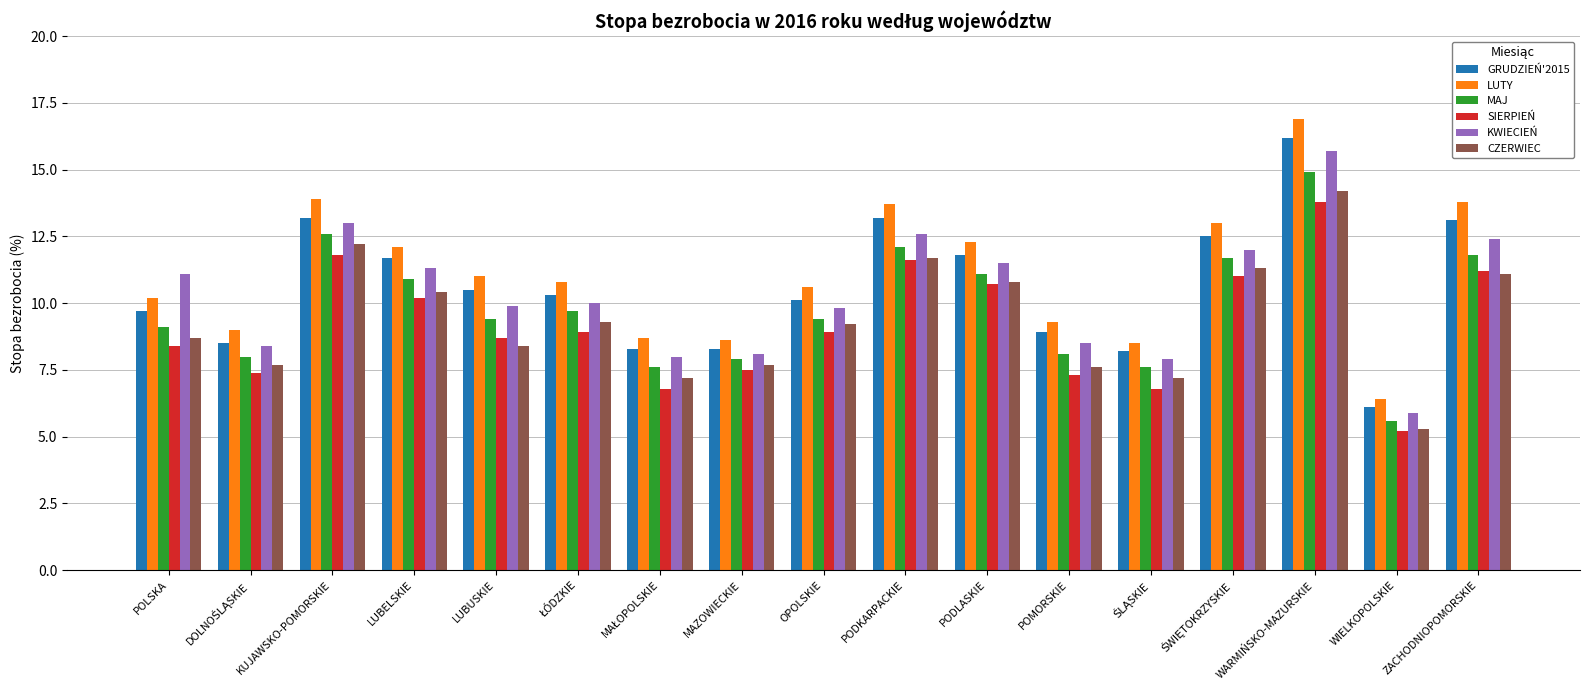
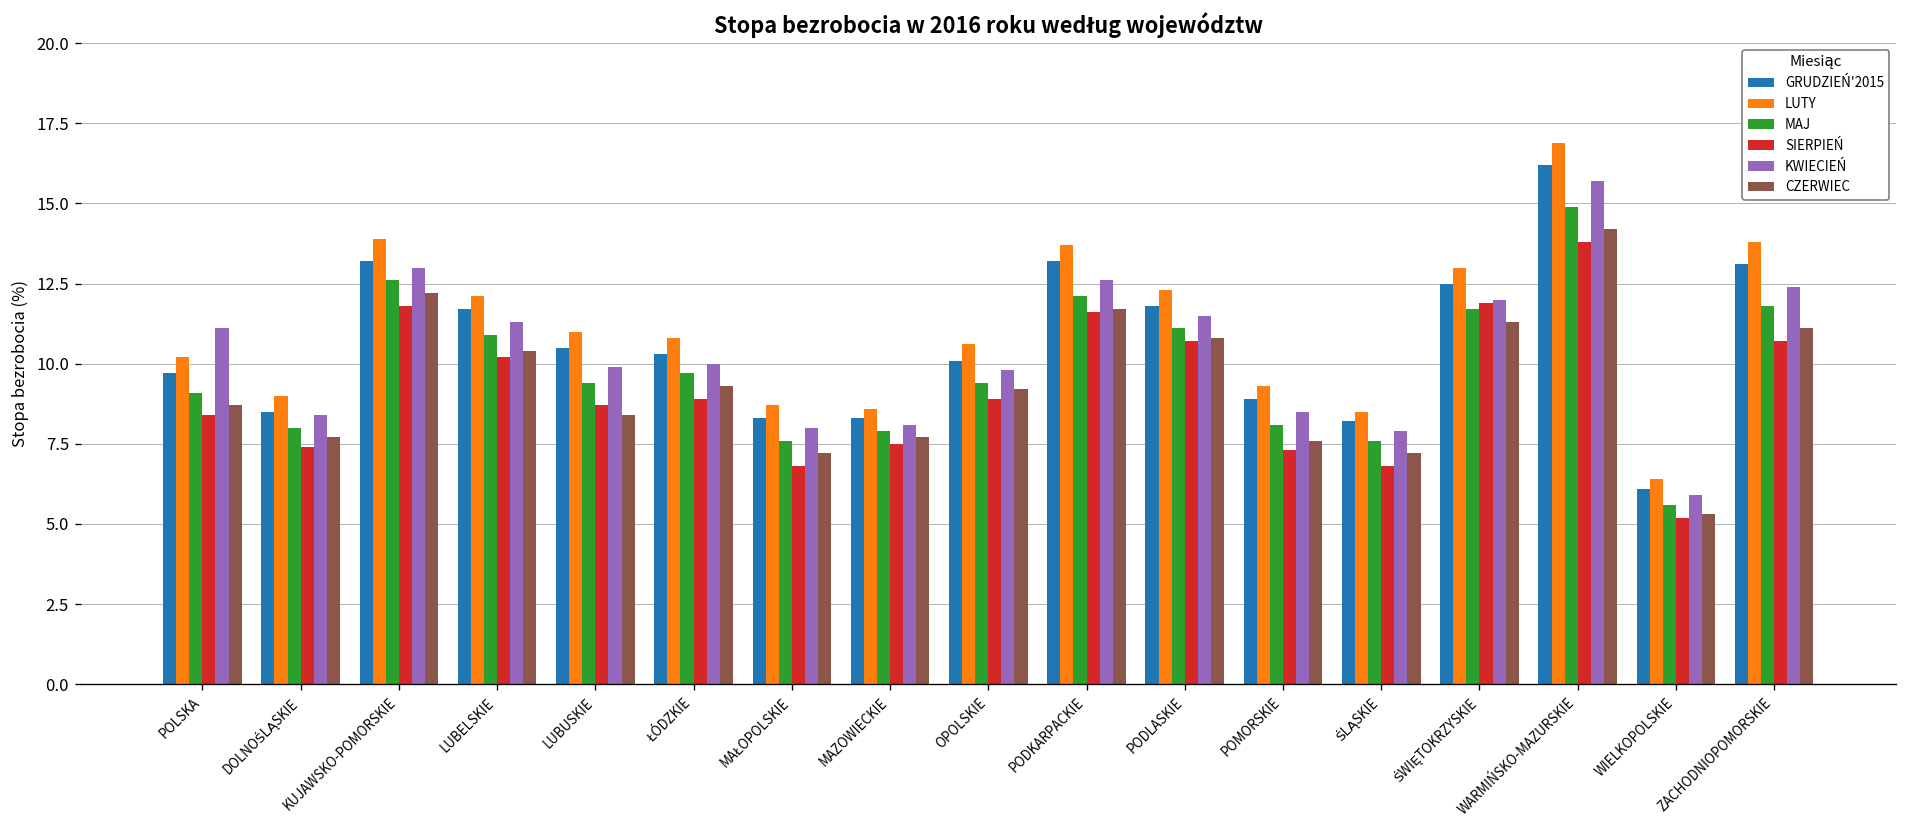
  {
    "GRUDZIEŃ'2015": {
      "POLSKA": 9.7,
      "DOLNOŚLĄSKIE": 8.5,
      "KUJAWSKO-POMORSKIE": 13.2,
      "LUBELSKIE": 11.7,
      "LUBUSKIE": 10.5,
      "ŁÓDZKIE": 10.3,
      "MAŁOPOLSKIE": 8.3,
      "MAZOWIECKIE": 8.3,
      "OPOLSKIE": 10.1,
      "PODKARPACKIE": 13.2,
      "PODLASKIE": 11.8,
      "POMORSKIE": 8.9,
      "ŚLĄSKIE": 8.2,
      "ŚWIĘTOKRZYSKIE": 12.5,
      "WARMIŃSKO-MAZURSKIE": 16.2,
      "WIELKOPOLSKIE": 6.1,
      "ZACHODNIOPOMORSKIE": 13.1
    },
    "LUTY": {
      "POLSKA": 10.2,
      "DOLNOŚLĄSKIE": 9.0,
      "KUJAWSKO-POMORSKIE": 13.9,
      "LUBELSKIE": 12.1,
      "LUBUSKIE": 11.0,
      "ŁÓDZKIE": 10.8,
      "MAŁOPOLSKIE": 8.7,
      "MAZOWIECKIE": 8.6,
      "OPOLSKIE": 10.6,
      "PODKARPACKIE": 13.7,
      "PODLASKIE": 12.3,
      "POMORSKIE": 9.3,
      "ŚLĄSKIE": 8.5,
      "ŚWIĘTOKRZYSKIE": 13.0,
      "WARMIŃSKO-MAZURSKIE": 16.9,
      "WIELKOPOLSKIE": 6.4,
      "ZACHODNIOPOMORSKIE": 13.8
    },
    "MAJ": {
      "POLSKA": 9.1,
      "DOLNOŚLĄSKIE": 8.0,
      "KUJAWSKO-POMORSKIE": 12.6,
      "LUBELSKIE": 10.9,
      "LUBUSKIE": 9.4,
      "ŁÓDZKIE": 9.7,
      "MAŁOPOLSKIE": 7.6,
      "MAZOWIECKIE": 7.9,
      "OPOLSKIE": 9.4,
      "PODKARPACKIE": 12.1,
      "PODLASKIE": 11.1,
      "POMORSKIE": 8.1,
      "ŚLĄSKIE": 7.6,
      "ŚWIĘTOKRZYSKIE": 11.7,
      "WARMIŃSKO-MAZURSKIE": 14.9,
      "WIELKOPOLSKIE": 5.6,
      "ZACHODNIOPOMORSKIE": 11.8
    },
    "SIERPIEŃ": {
      "POLSKA": 8.4,
      "DOLNOŚLĄSKIE": 7.4,
      "KUJAWSKO-POMORSKIE": 11.8,
      "LUBELSKIE": 10.2,
      "LUBUSKIE": 8.7,
      "ŁÓDZKIE": 8.9,
      "MAŁOPOLSKIE": 6.8,
      "MAZOWIECKIE": 7.5,
      "OPOLSKIE": 8.9,
      "PODKARPACKIE": 11.6,
      "PODLASKIE": 10.7,
      "POMORSKIE": 7.3,
      "ŚLĄSKIE": 6.8,
-     "ŚWIĘTOKRZYSKIE": 11.0,
+     "ŚWIĘTOKRZYSKIE": 11.9,
      "WARMIŃSKO-MAZURSKIE": 13.8,
      "WIELKOPOLSKIE": 5.2,
-     "ZACHODNIOPOMORSKIE": 11.2
+     "ZACHODNIOPOMORSKIE": 10.7
    },
    "KWIECIEŃ": {
      "POLSKA": 11.1,
      "DOLNOŚLĄSKIE": 8.4,
      "KUJAWSKO-POMORSKIE": 13.0,
      "LUBELSKIE": 11.3,
      "LUBUSKIE": 9.9,
      "ŁÓDZKIE": 10.0,
      "MAŁOPOLSKIE": 8.0,
      "MAZOWIECKIE": 8.1,
      "OPOLSKIE": 9.8,
      "PODKARPACKIE": 12.6,
      "PODLASKIE": 11.5,
      "POMORSKIE": 8.5,
      "ŚLĄSKIE": 7.9,
      "ŚWIĘTOKRZYSKIE": 12.0,
      "WARMIŃSKO-MAZURSKIE": 15.7,
      "WIELKOPOLSKIE": 5.9,
      "ZACHODNIOPOMORSKIE": 12.4
    },
    "CZERWIEC": {
      "POLSKA": 8.7,
      "DOLNOŚLĄSKIE": 7.7,
      "KUJAWSKO-POMORSKIE": 12.2,
      "LUBELSKIE": 10.4,
      "LUBUSKIE": 8.4,
      "ŁÓDZKIE": 9.3,
      "MAŁOPOLSKIE": 7.2,
      "MAZOWIECKIE": 7.7,
      "OPOLSKIE": 9.2,
      "PODKARPACKIE": 11.7,
      "PODLASKIE": 10.8,
      "POMORSKIE": 7.6,
      "ŚLĄSKIE": 7.2,
      "ŚWIĘTOKRZYSKIE": 11.3,
      "WARMIŃSKO-MAZURSKIE": 14.2,
      "WIELKOPOLSKIE": 5.3,
      "ZACHODNIOPOMORSKIE": 11.1
    }
  }
